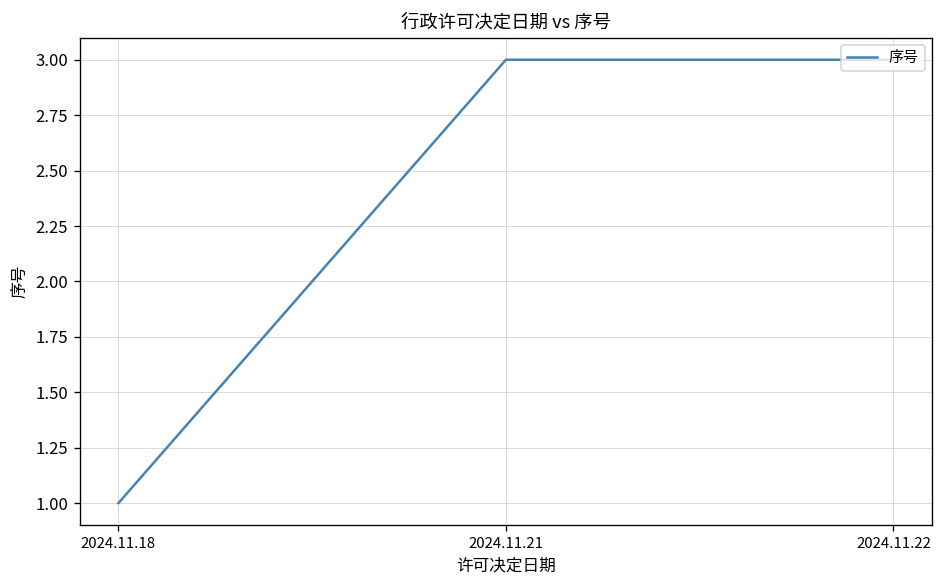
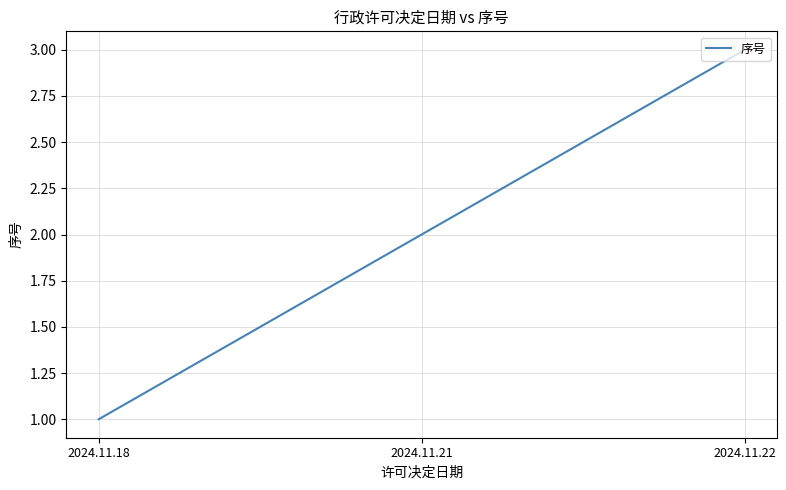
  {
    "2024.11.18": 1,
-   "2024.11.21": 3
+   "2024.11.21": 2
  }
